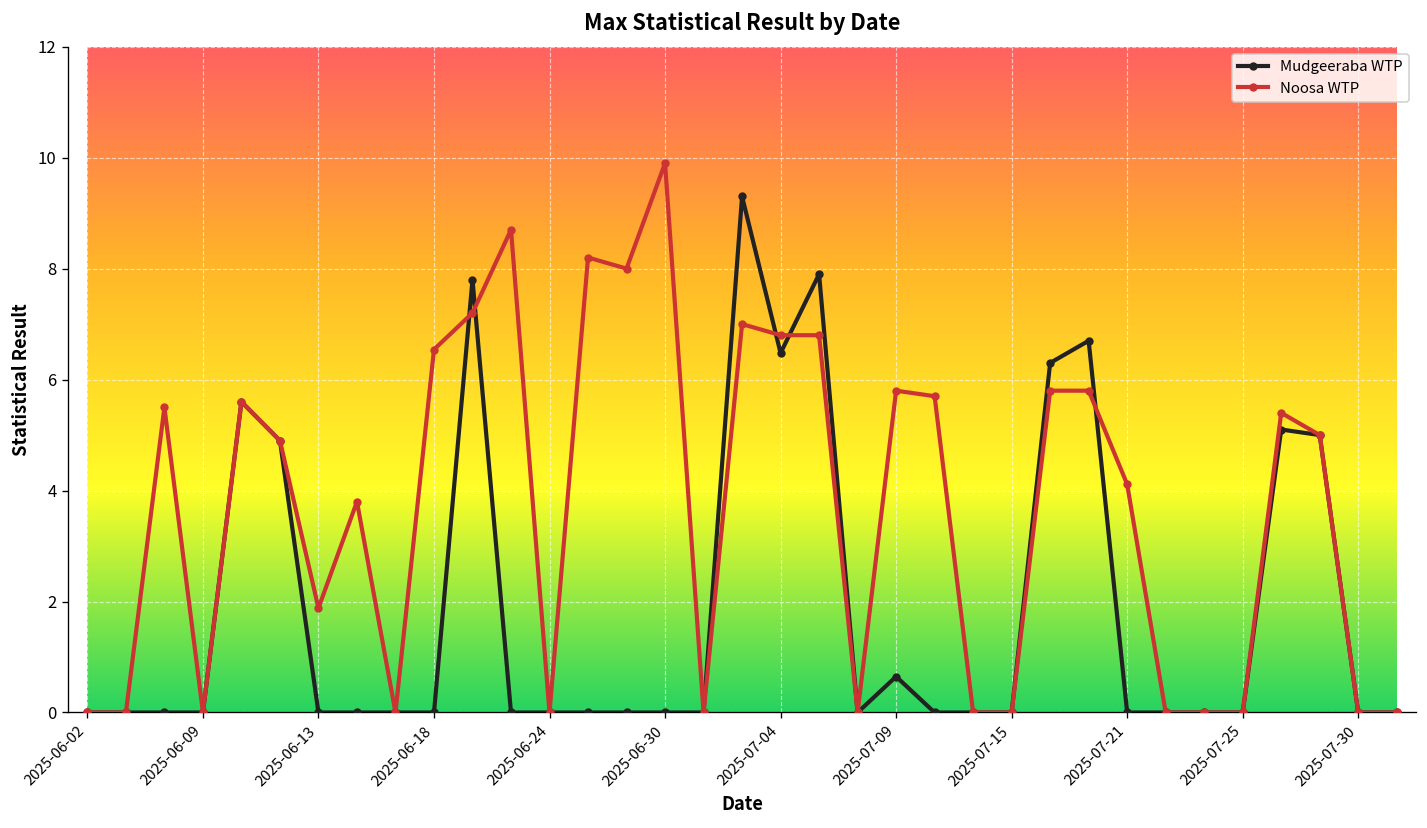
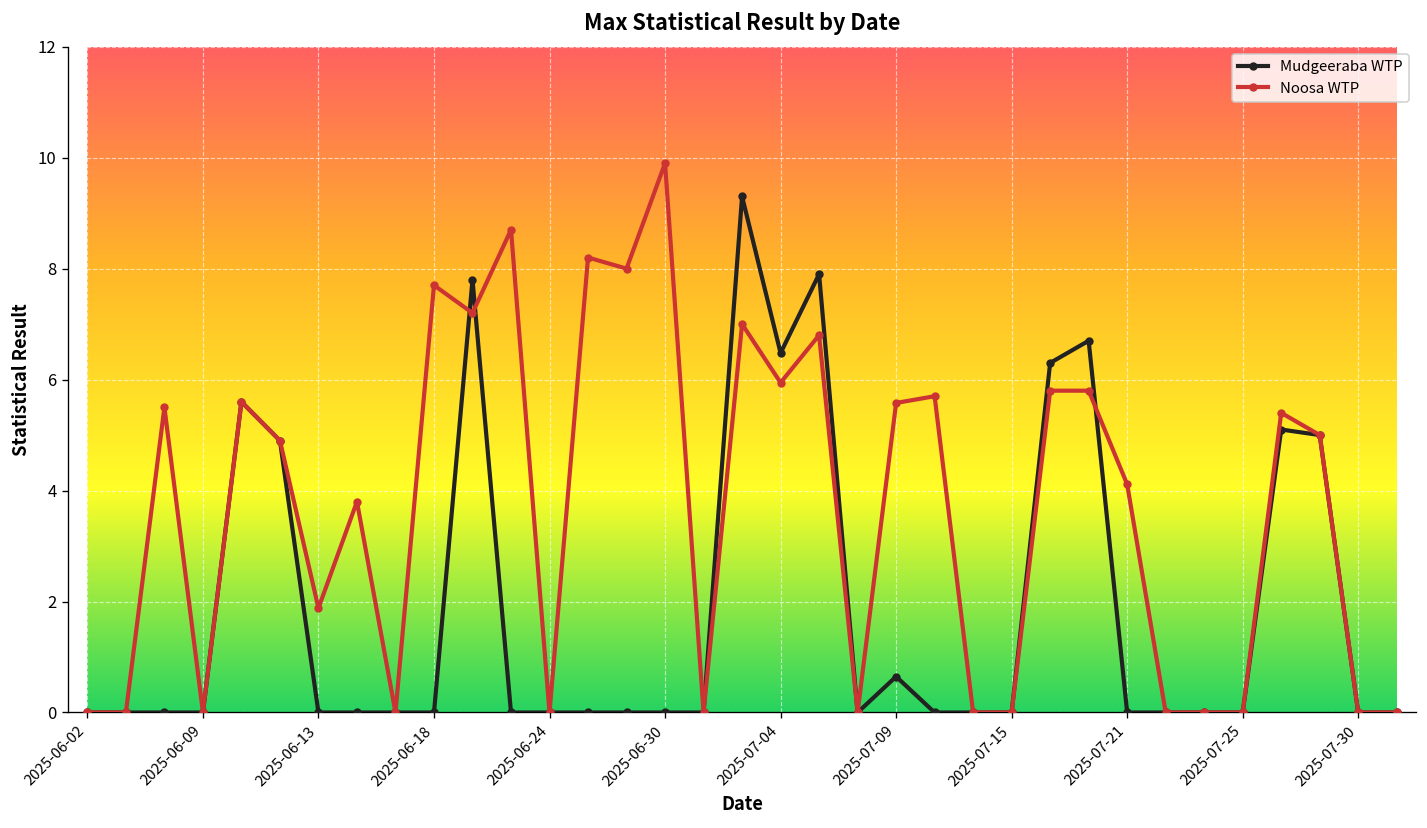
  {
    "Mudgeeraba WTP": {
      "2025-06-13": 0.0,
      "2025-06-18": 0.0,
      "2025-06-30": 0.0,
      "2025-07-04": 6.5,
      "2025-07-09": 0.6,
      "2025-07-21": 0.0
    },
    "Noosa WTP": {
      "2025-06-13": 1.9,
-     "2025-06-18": 6.5,
+     "2025-06-18": 7.7,
      "2025-06-30": 9.9,
-     "2025-07-04": 6.8,
-     "2025-07-09": 5.8,
+     "2025-07-04": 5.9,
+     "2025-07-09": 5.6,
      "2025-07-21": 4.1
    }
  }
